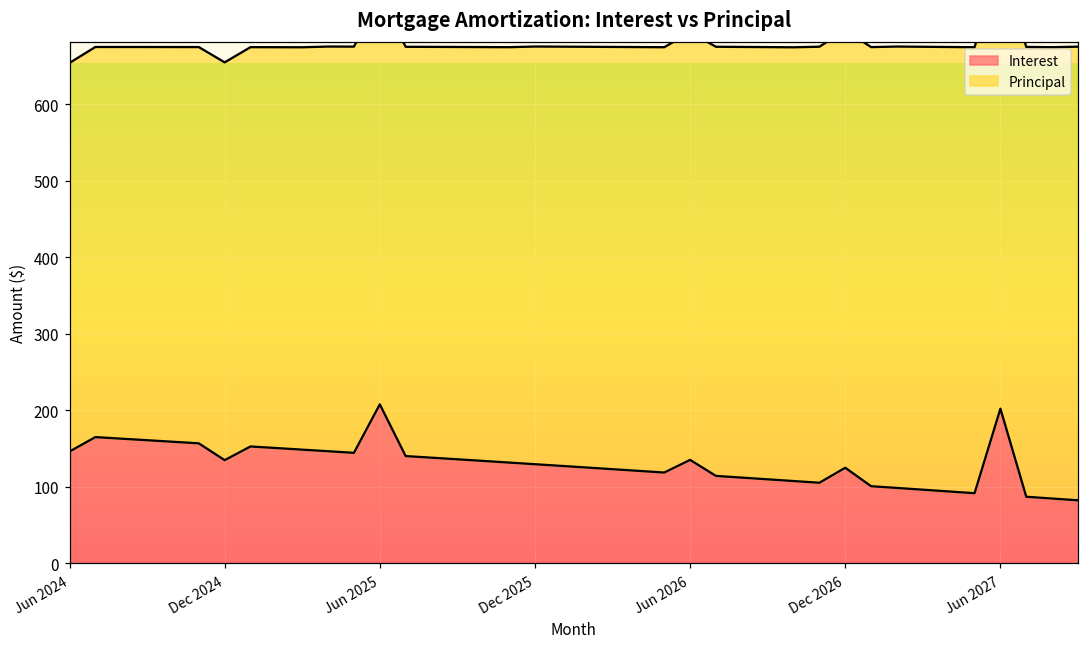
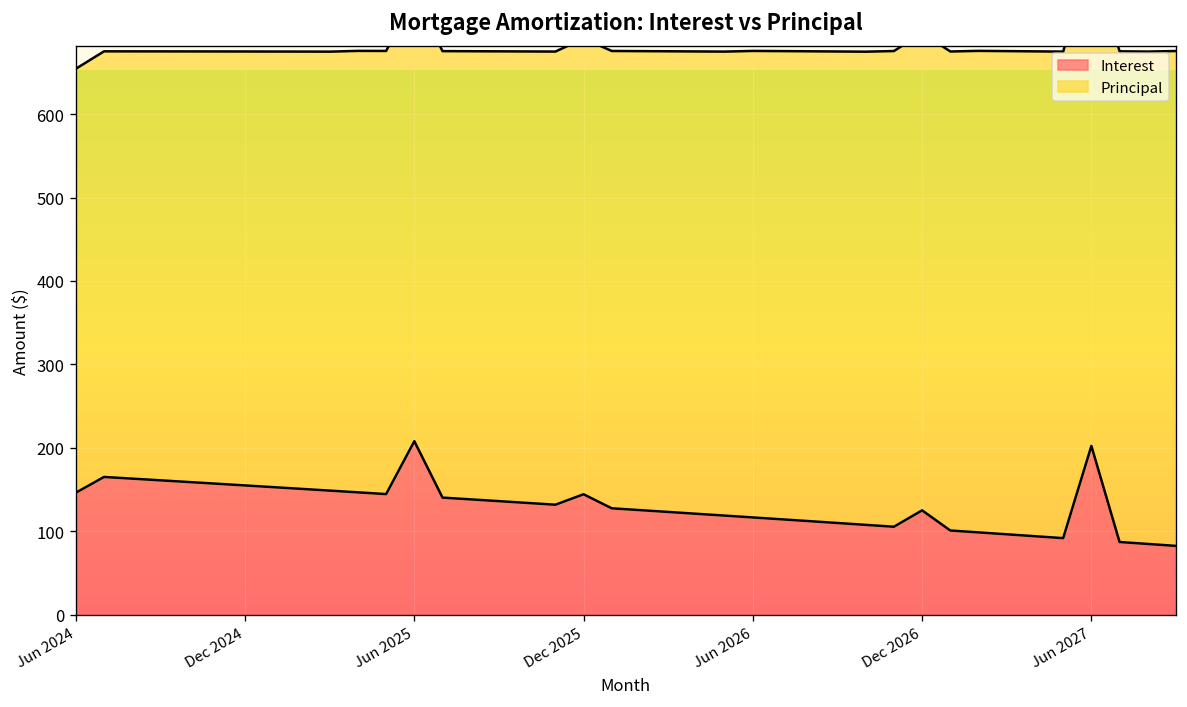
  {
    "Interest": {
      "Jun 2024": 150,
-     "Dec 2024": 140,
+     "Dec 2024": 150,
      "Jun 2025": 210,
-     "Dec 2025": 130,
-     "Jun 2026": 140,
+     "Dec 2025": 140,
+     "Jun 2026": 120,
      "Dec 2026": 130,
      "Jun 2027": 200
    },
    "Principal": {
      "Jun 2024": 510,
      "Dec 2024": 520
    }
  }
